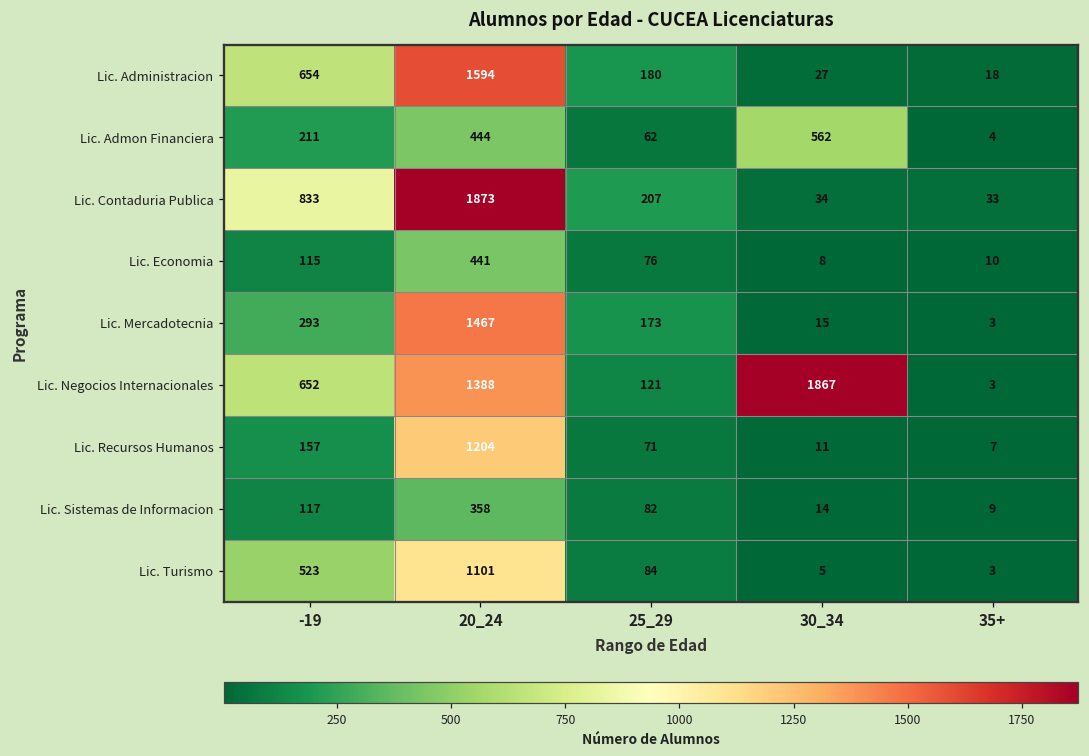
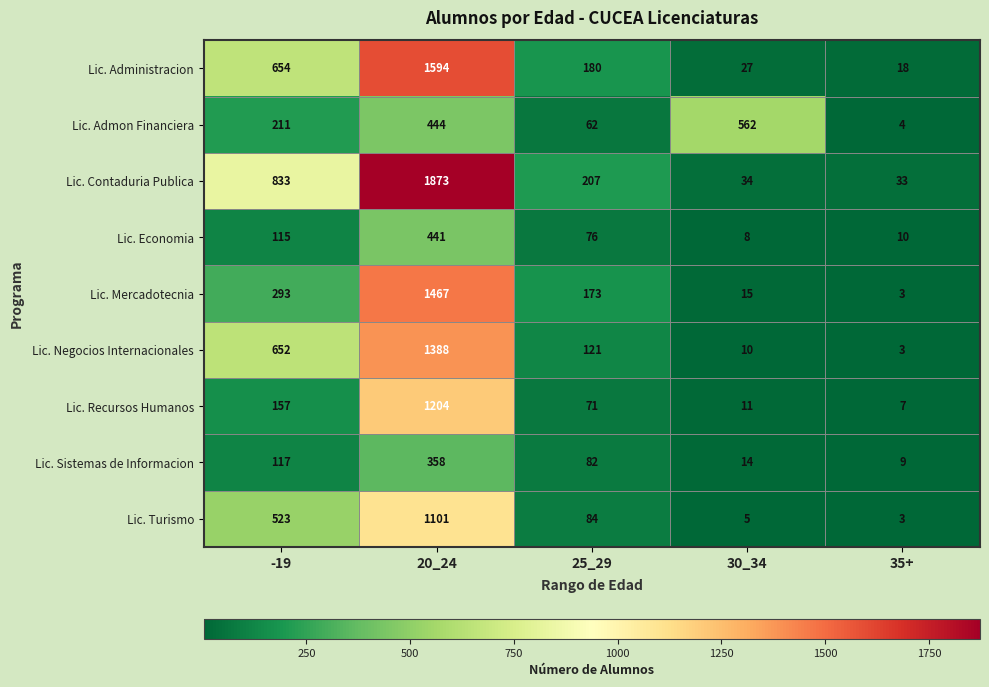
  {
    "Lic. Administracion": {
      "-19": 654,
      "20_24": 1594,
      "25_29": 180,
      "30_34": 27,
      "35+": 18
    },
    "Lic. Admon Financiera": {
      "-19": 211,
      "20_24": 444,
      "25_29": 62,
      "30_34": 562,
      "35+": 4
    },
    "Lic. Contaduria Publica": {
      "-19": 833,
      "20_24": 1873,
      "25_29": 207,
      "30_34": 34,
      "35+": 33
    },
    "Lic. Economia": {
      "-19": 115,
      "20_24": 441,
      "25_29": 76,
      "30_34": 8,
      "35+": 10
    },
    "Lic. Mercadotecnia": {
      "-19": 293,
      "20_24": 1467,
      "25_29": 173,
      "30_34": 15,
      "35+": 3
    },
    "Lic. Negocios Internacionales": {
      "-19": 652,
      "20_24": 1388,
      "25_29": 121,
-     "30_34": 1867,
+     "30_34": 10,
      "35+": 3
    },
    "Lic. Recursos Humanos": {
      "-19": 157,
      "20_24": 1204,
      "25_29": 71,
      "30_34": 11,
      "35+": 7
    },
    "Lic. Sistemas de Informacion": {
      "-19": 117,
      "20_24": 358,
      "25_29": 82,
      "30_34": 14,
      "35+": 9
    },
    "Lic. Turismo": {
      "-19": 523,
      "20_24": 1101,
      "25_29": 84,
      "30_34": 5,
      "35+": 3
    }
  }
